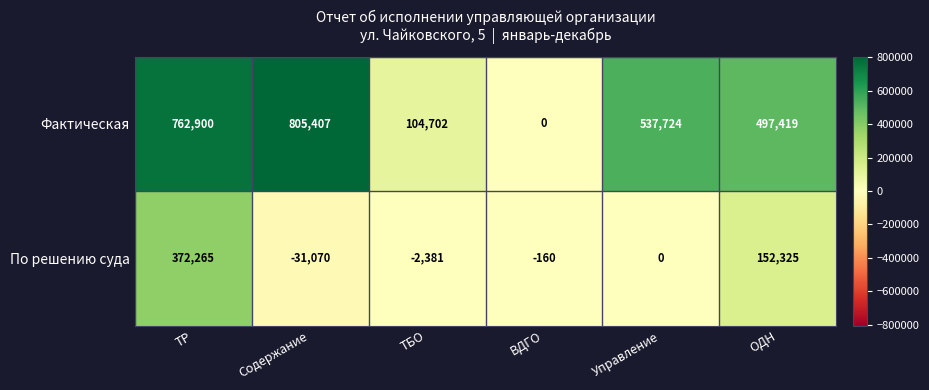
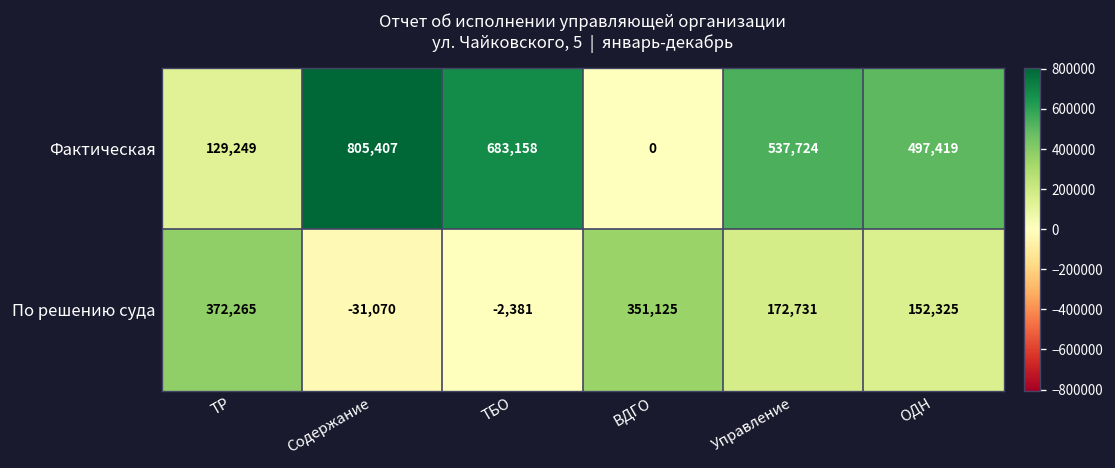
  {
    "Фактическая": {
-     "ТР": "762,900",
+     "ТР": "129,249",
      "Содержание": "805,407",
-     "ТБО": "104,702",
+     "ТБО": "683,158",
      "ВДГО": "0",
      "Управление": "537,724",
      "ОДН": "497,419"
    },
    "По решению суда": {
      "ТР": "372,265",
      "Содержание": "-31,070",
      "ТБО": "-2,381",
-     "ВДГО": "-160",
-     "Управление": "0",
+     "ВДГО": "351,125",
+     "Управление": "172,731",
      "ОДН": "152,325"
    }
  }
